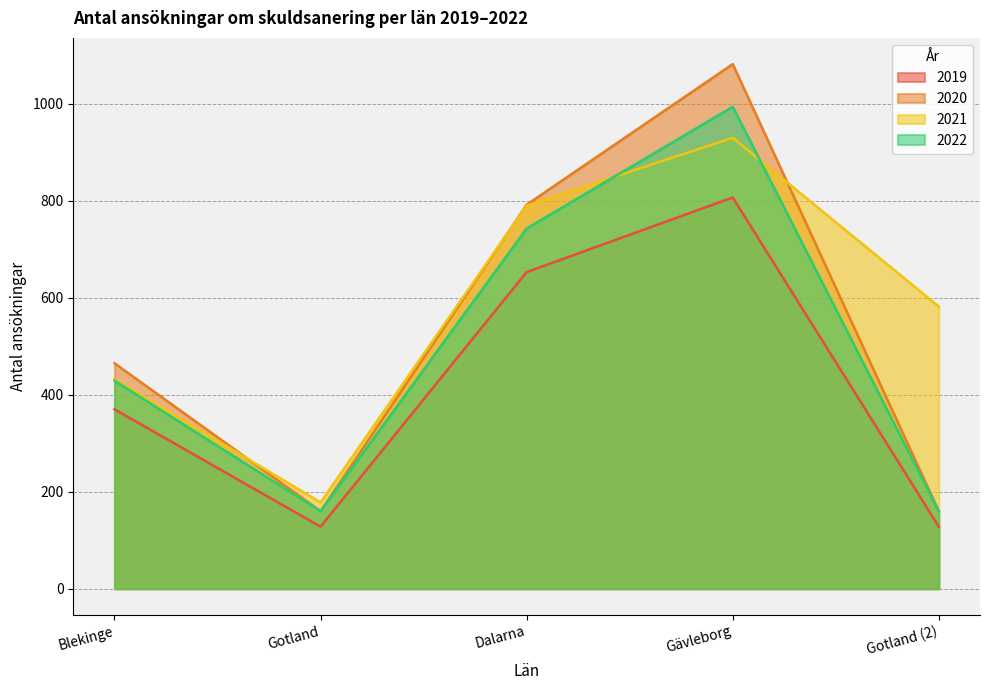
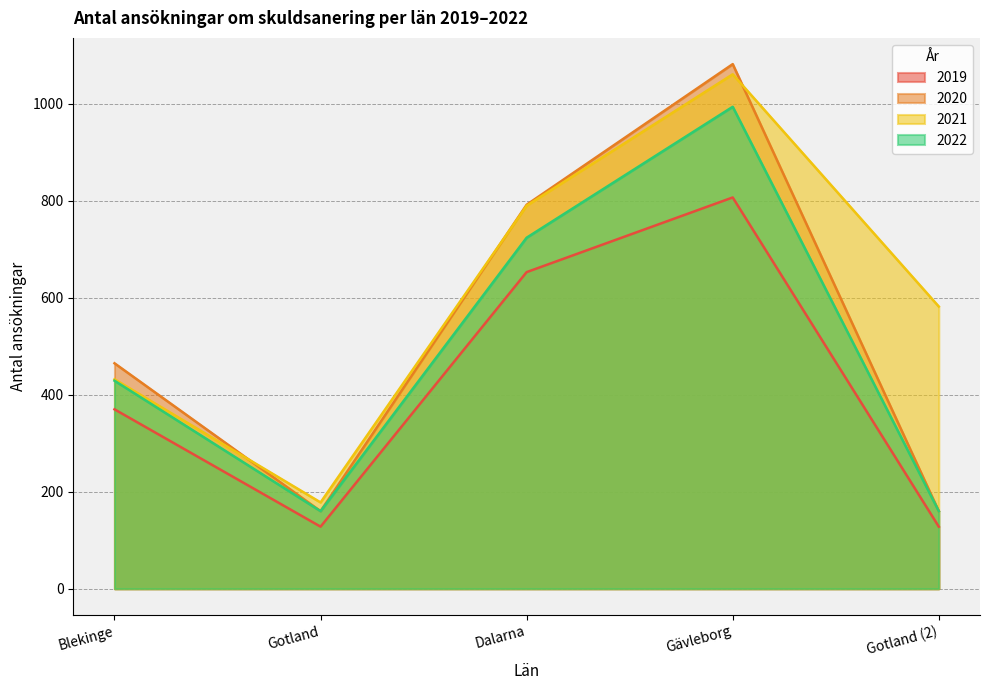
  {
    "2021": {
      "Gotland": 180,
-     "Gävleborg": 930,
+     "Gävleborg": 1060,
      "Gotland (2)": 580
    },
    "2022": {
-     "Dalarna": 740,
+     "Dalarna": 720,
      "Gävleborg": 990
    }
  }
